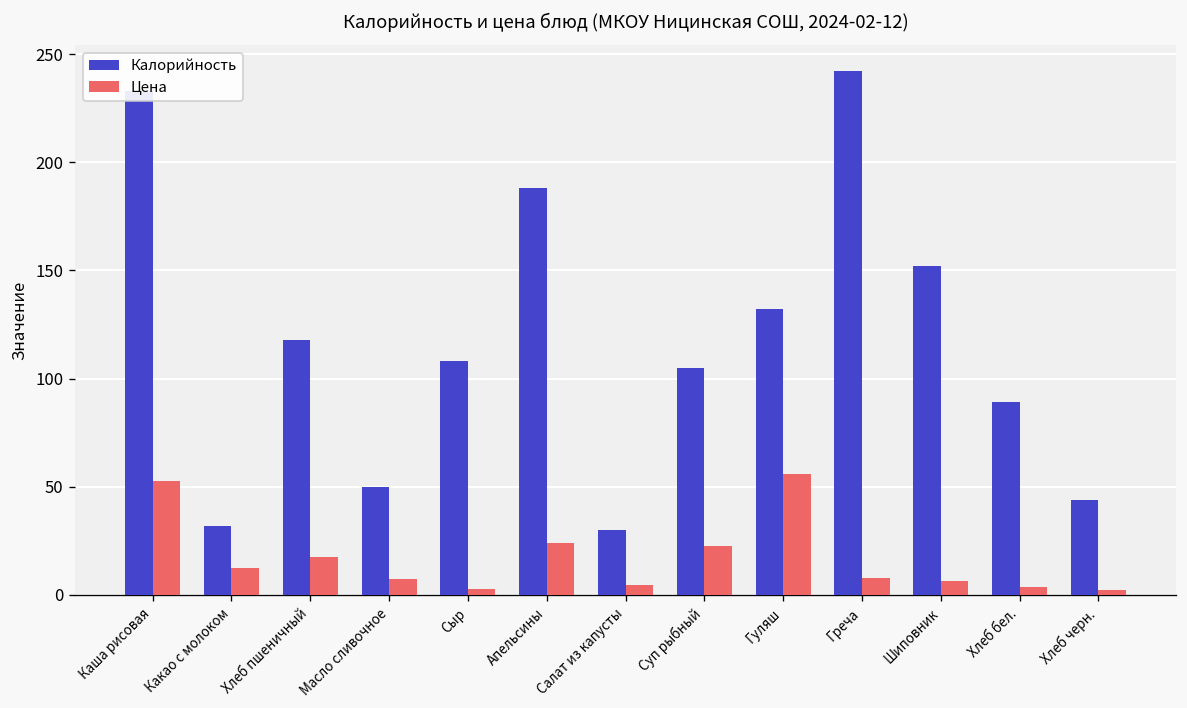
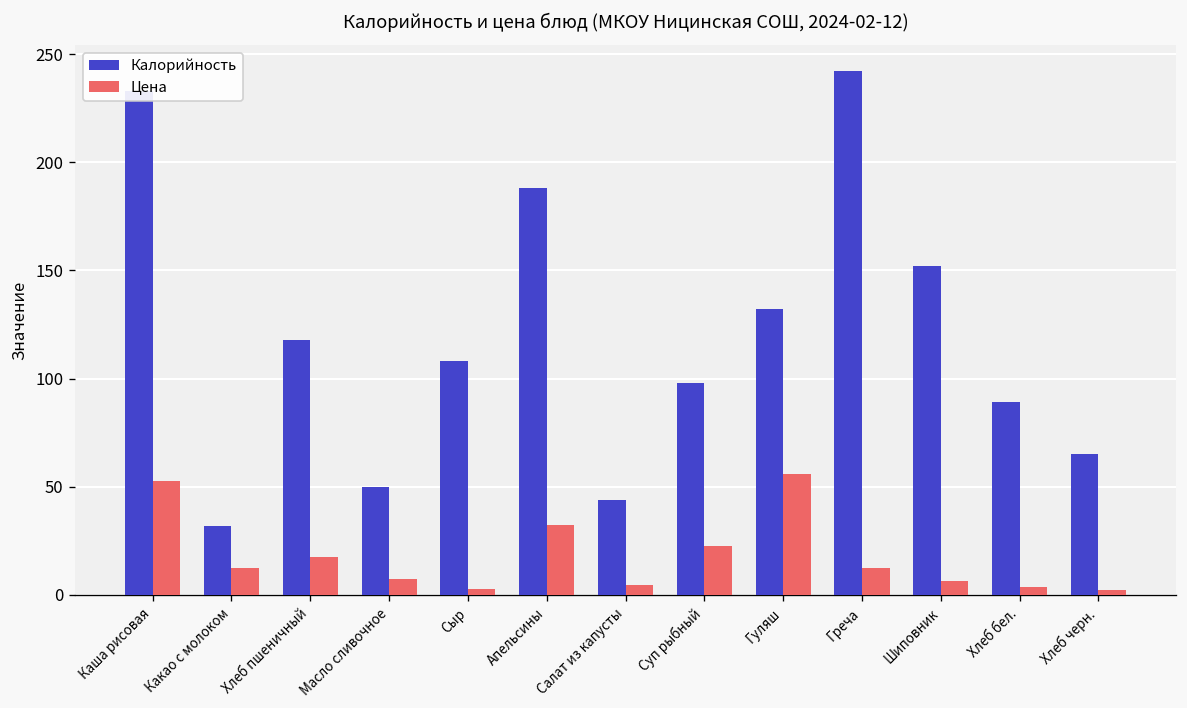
  {
    "Калорийность": {
      "Какао с молоком": 32,
      "Хлеб пшеничный": 118,
      "Масло сливочное": 50,
      "Сыр": 108,
      "Апельсины": 188,
-     "Салат из капусты": 30,
-     "Суп рыбный": 105,
+     "Салат из капусты": 44,
+     "Суп рыбный": 98,
      "Гуляш": 132,
      "Греча": 242,
      "Шиповник": 152,
      "Хлеб бел.": 89,
-     "Хлеб черн.": 44
+     "Хлеб черн.": 65
    },
    "Цена": {
      "Каша рисовая": 53,
      "Какао с молоком": 13,
      "Хлеб пшеничный": 18,
      "Масло сливочное": 8,
      "Сыр": 3,
-     "Апельсины": 24,
+     "Апельсины": 32,
      "Салат из капусты": 5,
      "Суп рыбный": 23,
      "Гуляш": 56,
-     "Греча": 8,
+     "Греча": 12,
      "Шиповник": 7,
      "Хлеб бел.": 4,
      "Хлеб черн.": 3
    }
  }
